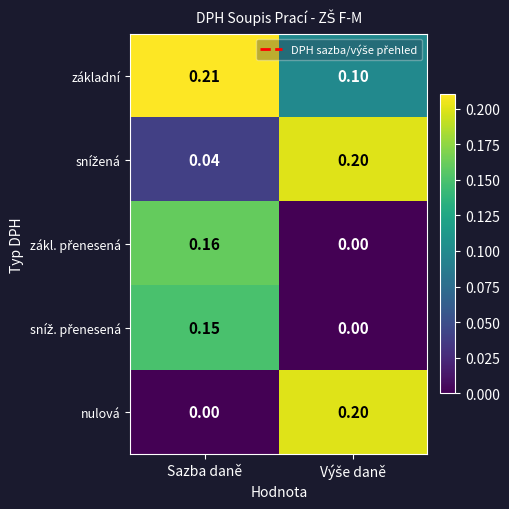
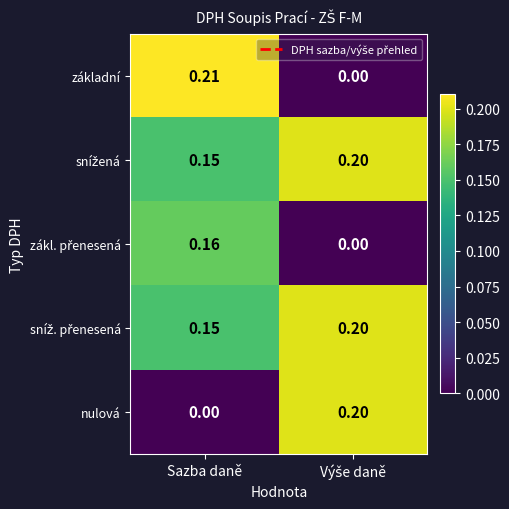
  {
    "základní": {
      "Sazba daně": 0.21,
-     "Výše daně": 0.10
+     "Výše daně": 0.00
    },
    "snížená": {
-     "Sazba daně": 0.04,
+     "Sazba daně": 0.15,
      "Výše daně": 0.20
    },
    "zákl. přenesená": {
      "Sazba daně": 0.16,
      "Výše daně": 0.00
    },
    "sníž. přenesená": {
      "Sazba daně": 0.15,
-     "Výše daně": 0.00
+     "Výše daně": 0.20
    },
    "nulová": {
      "Sazba daně": 0.00,
      "Výše daně": 0.20
    }
  }
